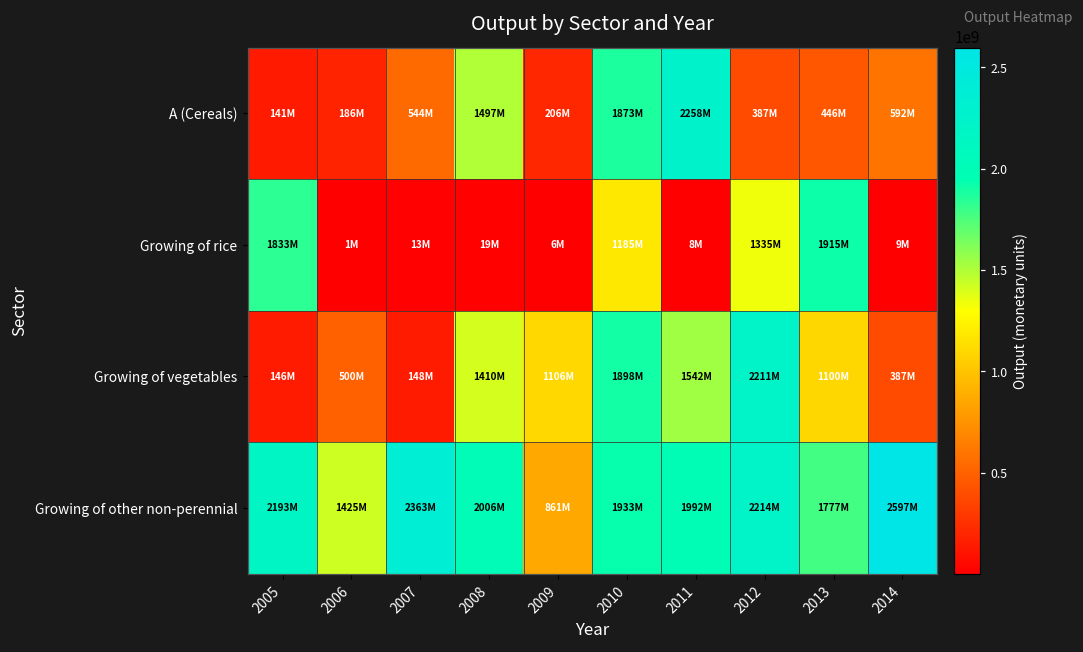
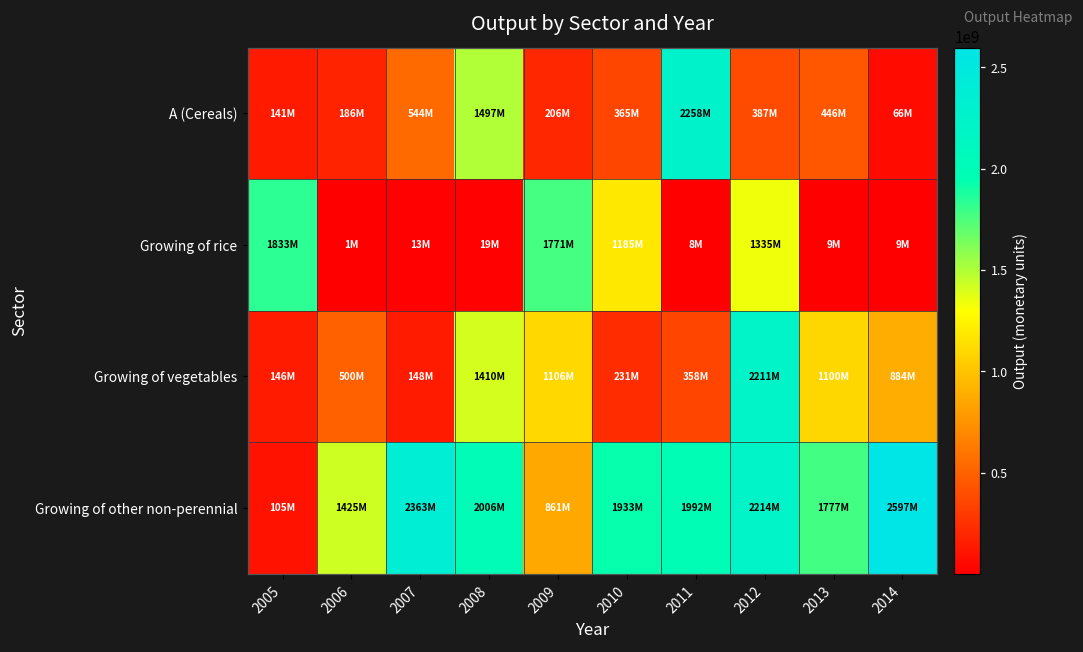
  {
    "A (Cereals)": {
      "2005": "141M",
      "2006": "186M",
      "2007": "544M",
      "2008": "1497M",
      "2009": "206M",
-     "2010": "1873M",
+     "2010": "365M",
      "2011": "2258M",
      "2012": "387M",
      "2013": "446M",
-     "2014": "592M"
+     "2014": "66M"
    },
    "Growing of rice": {
      "2005": "1833M",
      "2006": "1M",
      "2007": "13M",
      "2008": "19M",
-     "2009": "6M",
+     "2009": "1771M",
      "2010": "1185M",
      "2011": "8M",
      "2012": "1335M",
-     "2013": "1915M",
+     "2013": "9M",
      "2014": "9M"
    },
    "Growing of vegetables": {
      "2005": "146M",
      "2006": "500M",
      "2007": "148M",
      "2008": "1410M",
      "2009": "1106M",
-     "2010": "1898M",
-     "2011": "1542M",
+     "2010": "231M",
+     "2011": "358M",
      "2012": "2211M",
      "2013": "1100M",
-     "2014": "387M"
+     "2014": "884M"
    },
    "Growing of other non-perennial": {
-     "2005": "2193M",
+     "2005": "105M",
      "2006": "1425M",
      "2007": "2363M",
      "2008": "2006M",
      "2009": "861M",
      "2010": "1933M",
      "2011": "1992M",
      "2012": "2214M",
      "2013": "1777M",
      "2014": "2597M"
    }
  }
